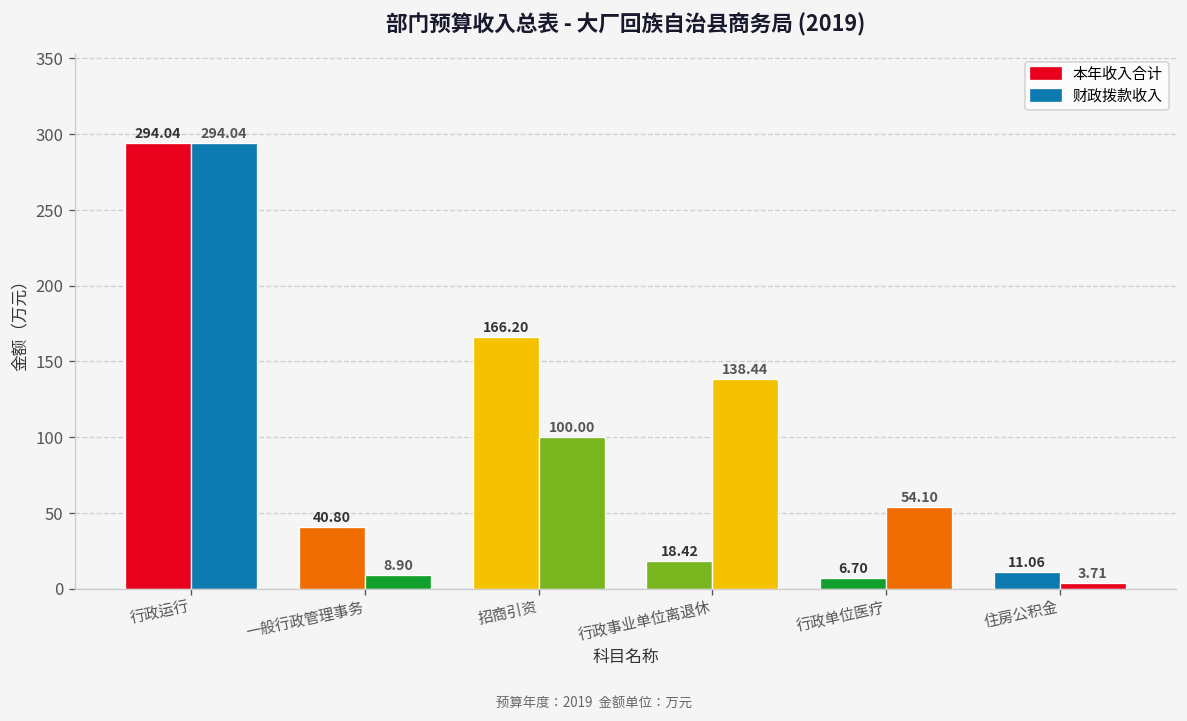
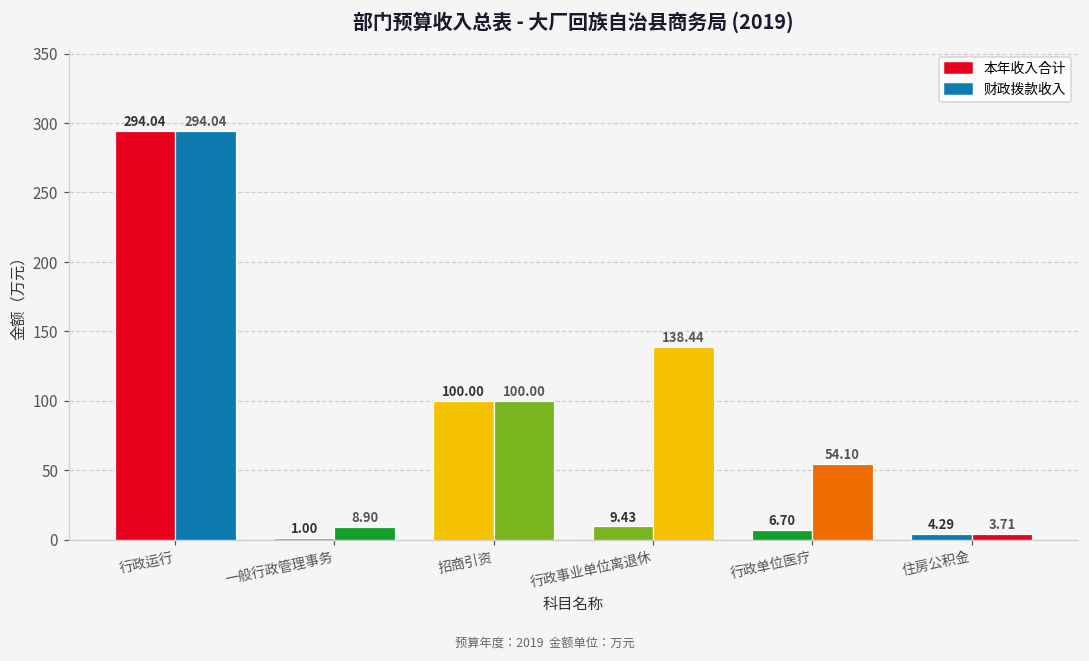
  {
    "本年收入合计": {
      "行政运行": 294.04,
-     "一般行政管理事务": 40.80,
-     "招商引资": 166.20,
-     "行政事业单位离退休": 18.42,
+     "一般行政管理事务": 1.00,
+     "招商引资": 100.00,
+     "行政事业单位离退休": 9.43,
      "行政单位医疗": 6.70,
-     "住房公积金": 11.06
+     "住房公积金": 4.29
    },
    "财政拨款收入": {
      "行政运行": 294.04,
      "一般行政管理事务": 8.90,
      "招商引资": 100.00,
      "行政事业单位离退休": 138.44,
      "行政单位医疗": 54.10,
      "住房公积金": 3.71
    }
  }
